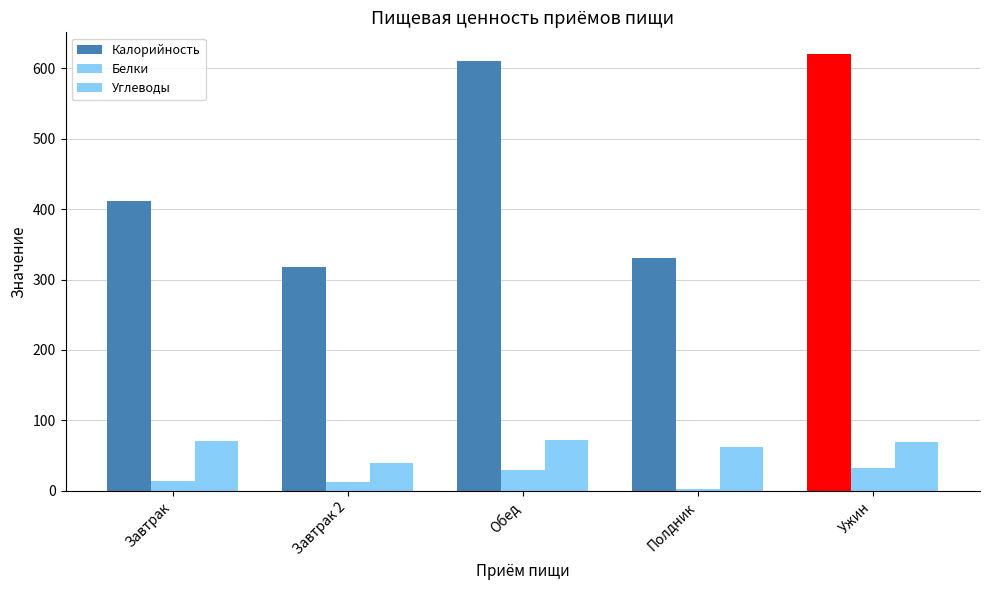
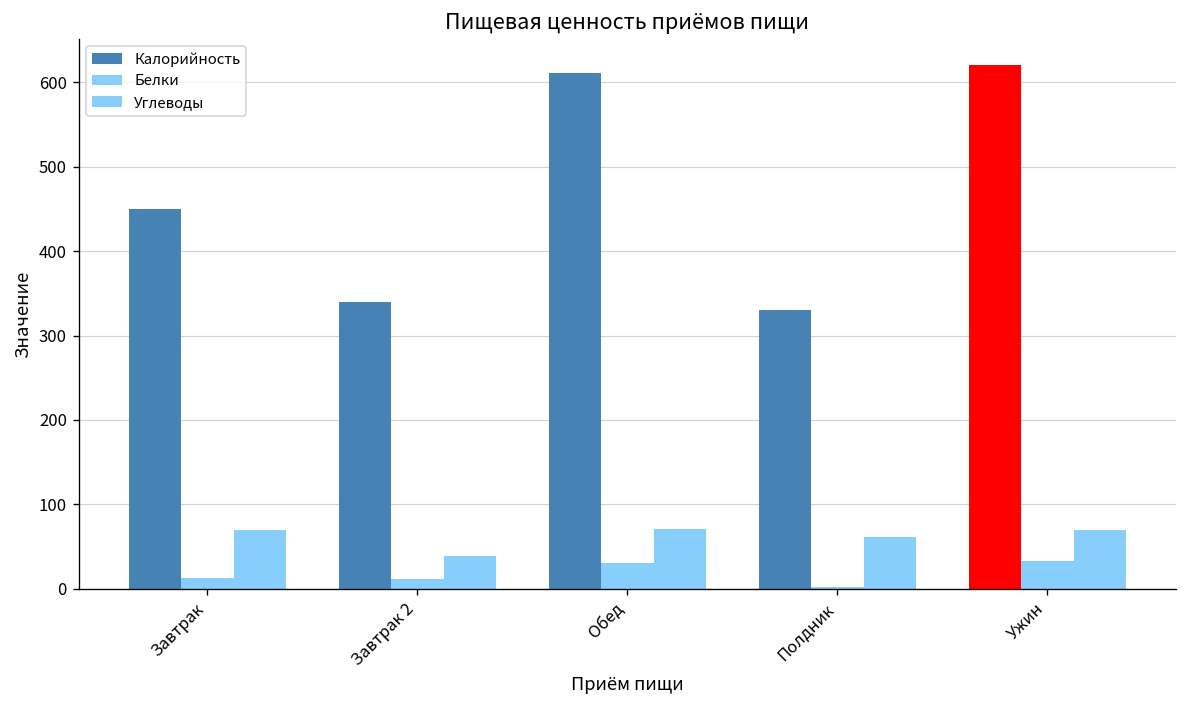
  {
    "Калорийность": {
-     "Завтрак": 410,
-     "Завтрак 2": 320,
+     "Завтрак": 450,
+     "Завтрак 2": 340,
      "Обед": 610,
      "Полдник": 330,
      "Ужин": 620
    }
  }
